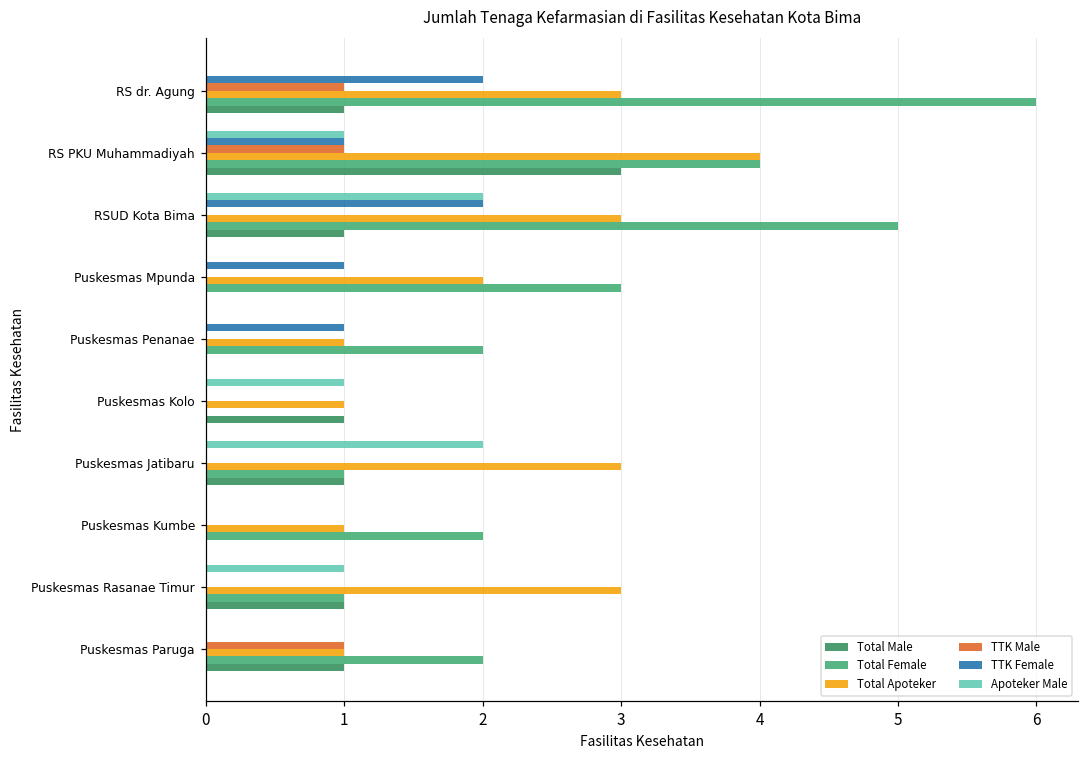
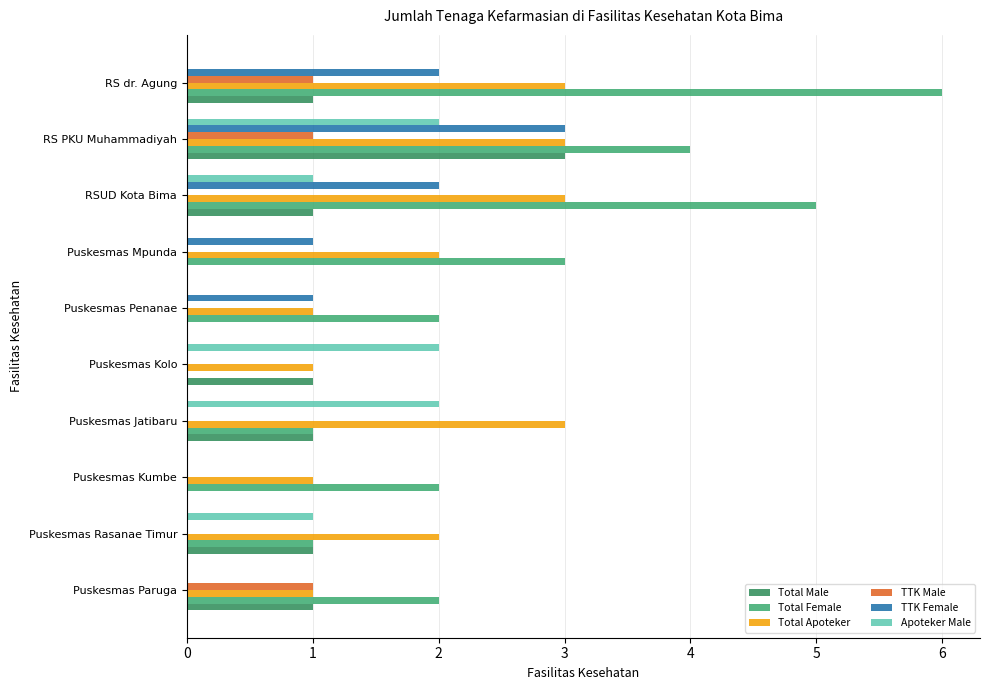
  {
    "Total Apoteker": {
      "RS dr. Agung": 3,
-     "RS PKU Muhammadiyah": 4,
+     "RS PKU Muhammadiyah": 3,
      "RSUD Kota Bima": 3,
      "Puskesmas Mpunda": 2,
      "Puskesmas Penanae": 1,
      "Puskesmas Kolo": 1,
      "Puskesmas Jatibaru": 3,
      "Puskesmas Kumbe": 1,
-     "Puskesmas Rasanae Timur": 3,
+     "Puskesmas Rasanae Timur": 2,
      "Puskesmas Paruga": 1
    },
    "TTK Male": {
      "RS dr. Agung": 1,
      "RS PKU Muhammadiyah": 1,
      "RSUD Kota Bima": 0,
      "Puskesmas Mpunda": 0,
      "Puskesmas Penanae": 0,
      "Puskesmas Kolo": 0,
      "Puskesmas Jatibaru": 0,
      "Puskesmas Kumbe": 0,
      "Puskesmas Rasanae Timur": 0,
      "Puskesmas Paruga": 1
    },
    "TTK Female": {
      "RS dr. Agung": 2,
-     "RS PKU Muhammadiyah": 1,
+     "RS PKU Muhammadiyah": 3,
      "RSUD Kota Bima": 2,
      "Puskesmas Mpunda": 1,
      "Puskesmas Penanae": 1,
      "Puskesmas Kolo": 0,
      "Puskesmas Jatibaru": 0,
      "Puskesmas Kumbe": 0,
      "Puskesmas Rasanae Timur": 0,
      "Puskesmas Paruga": 0
    },
    "Apoteker Male": {
      "RS dr. Agung": 0,
-     "RS PKU Muhammadiyah": 1,
-     "RSUD Kota Bima": 2,
+     "RS PKU Muhammadiyah": 2,
+     "RSUD Kota Bima": 1,
      "Puskesmas Mpunda": 0,
      "Puskesmas Penanae": 0,
-     "Puskesmas Kolo": 1,
+     "Puskesmas Kolo": 2,
      "Puskesmas Jatibaru": 2,
      "Puskesmas Kumbe": 0,
      "Puskesmas Rasanae Timur": 1,
      "Puskesmas Paruga": 0
    }
  }
